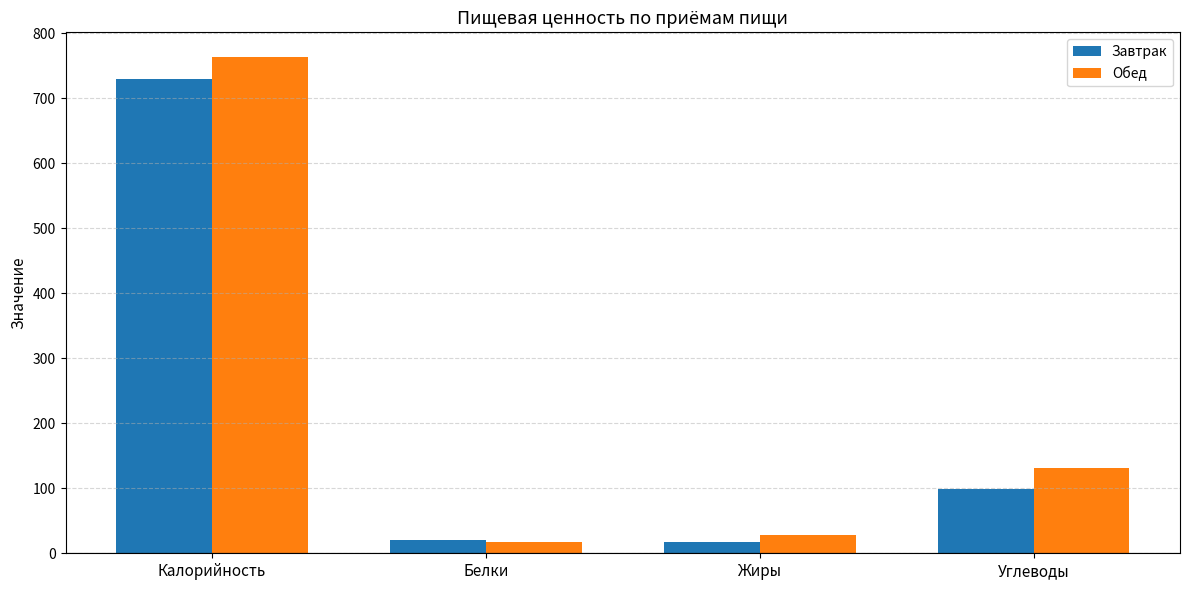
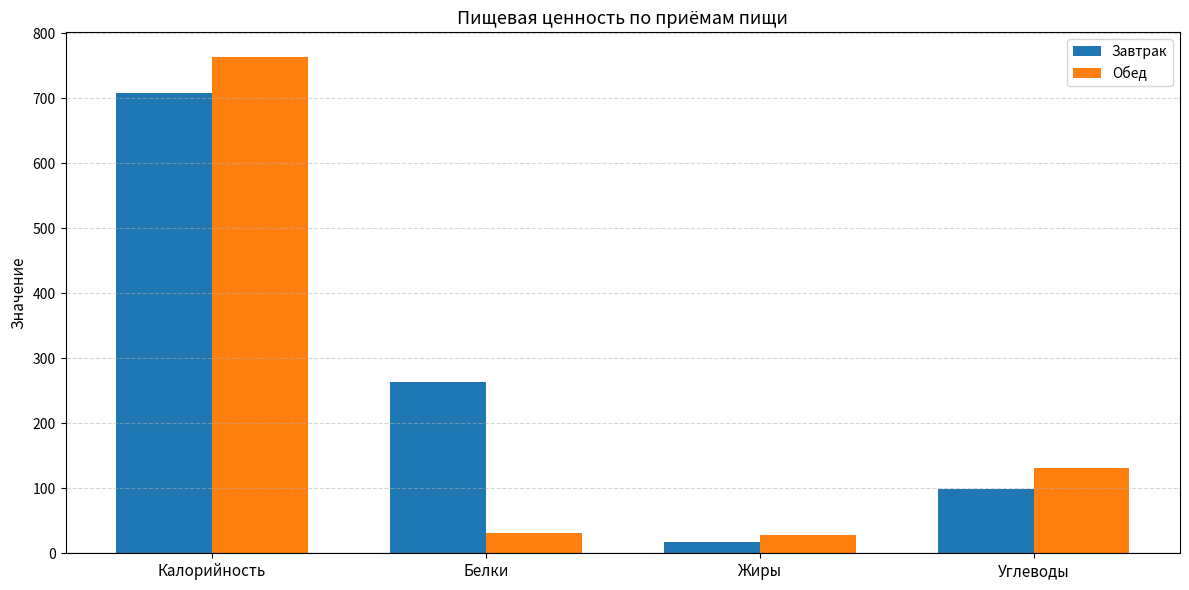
  {
    "Завтрак": {
-     "Калорийность": 730,
-     "Белки": 20,
+     "Калорийность": 710,
+     "Белки": 260,
      "Жиры": 20,
      "Углеводы": 100
    },
    "Обед": {
      "Калорийность": 760,
-     "Белки": 20,
+     "Белки": 30,
      "Жиры": 30,
      "Углеводы": 130
    }
  }
